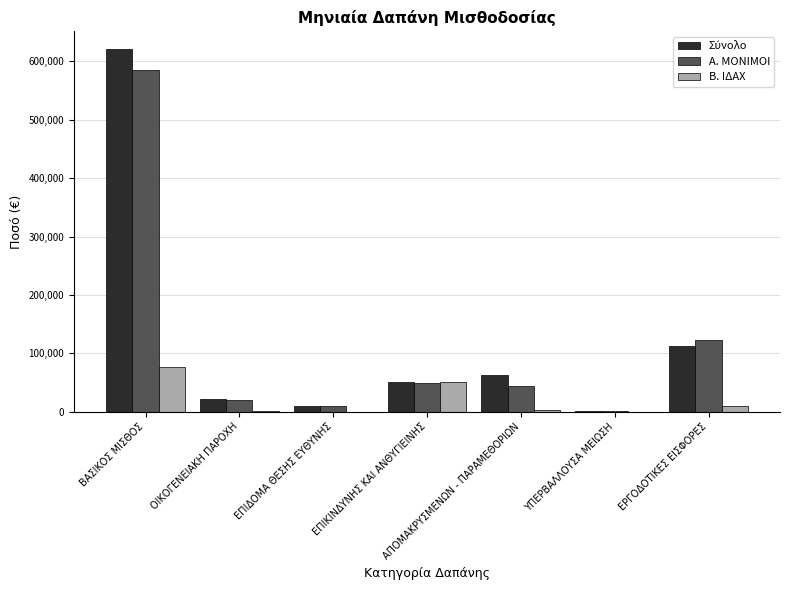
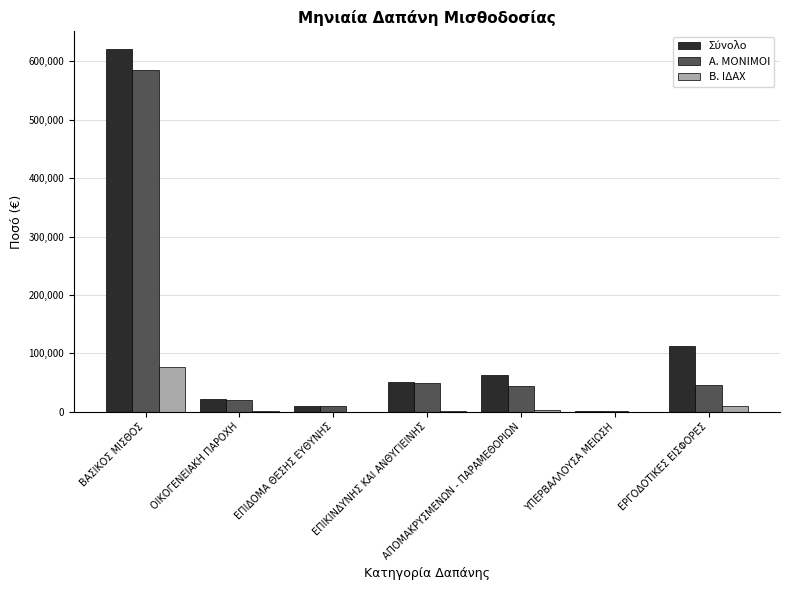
  {
    "Σύνολο": {
      "ΒΑΣΙΚΟΣ ΜΙΣΘΟΣ": "620,000",
      "ΟΙΚΟΓΕΝΕΙΑΚΗ ΠΑΡΟΧΗ": "20,000",
      "ΕΠΙΔΟΜΑ ΘΕΣΗΣ ΕΥΘΥΝΗΣ": "10,000",
      "ΕΠΙΚΙΝΔΥΝΗΣ ΚΑΙ ΑΝΘΥΓΙΕΙΝΗΣ": "50,000",
      "ΑΠΟΜΑΚΡΥΣΜΕΝΩΝ - ΠΑΡΑΜΕΘΟΡΙΩΝ": "60,000",
      "ΕΡΓΟΔΟΤΙΚΕΣ ΕΙΣΦΟΡΕΣ": "110,000"
    },
    "Α. ΜΟΝΙΜΟΙ": {
      "ΒΑΣΙΚΟΣ ΜΙΣΘΟΣ": "590,000",
      "ΟΙΚΟΓΕΝΕΙΑΚΗ ΠΑΡΟΧΗ": "20,000",
      "ΕΠΙΔΟΜΑ ΘΕΣΗΣ ΕΥΘΥΝΗΣ": "10,000",
      "ΕΠΙΚΙΝΔΥΝΗΣ ΚΑΙ ΑΝΘΥΓΙΕΙΝΗΣ": "50,000",
      "ΑΠΟΜΑΚΡΥΣΜΕΝΩΝ - ΠΑΡΑΜΕΘΟΡΙΩΝ": "40,000",
-     "ΕΡΓΟΔΟΤΙΚΕΣ ΕΙΣΦΟΡΕΣ": "120,000"
+     "ΕΡΓΟΔΟΤΙΚΕΣ ΕΙΣΦΟΡΕΣ": "50,000"
    },
    "Β. ΙΔΑΧ": {
      "ΒΑΣΙΚΟΣ ΜΙΣΘΟΣ": "80,000",
      "ΕΠΙΔΟΜΑ ΘΕΣΗΣ ΕΥΘΥΝΗΣ": "0",
-     "ΕΠΙΚΙΝΔΥΝΗΣ ΚΑΙ ΑΝΘΥΓΙΕΙΝΗΣ": "50,000",
+     "ΕΠΙΚΙΝΔΥΝΗΣ ΚΑΙ ΑΝΘΥΓΙΕΙΝΗΣ": "0",
      "ΕΡΓΟΔΟΤΙΚΕΣ ΕΙΣΦΟΡΕΣ": "10,000"
    }
  }
